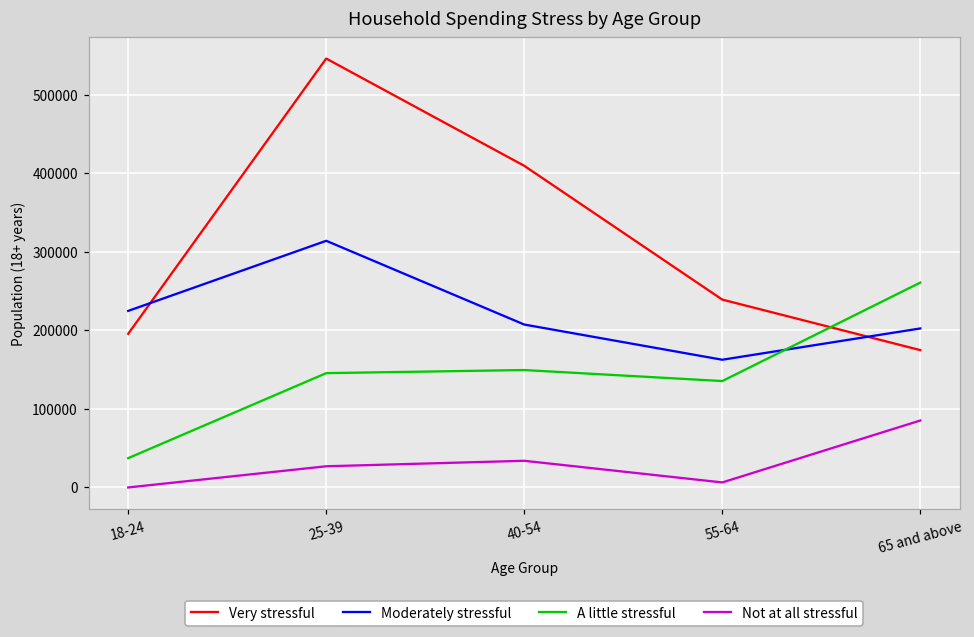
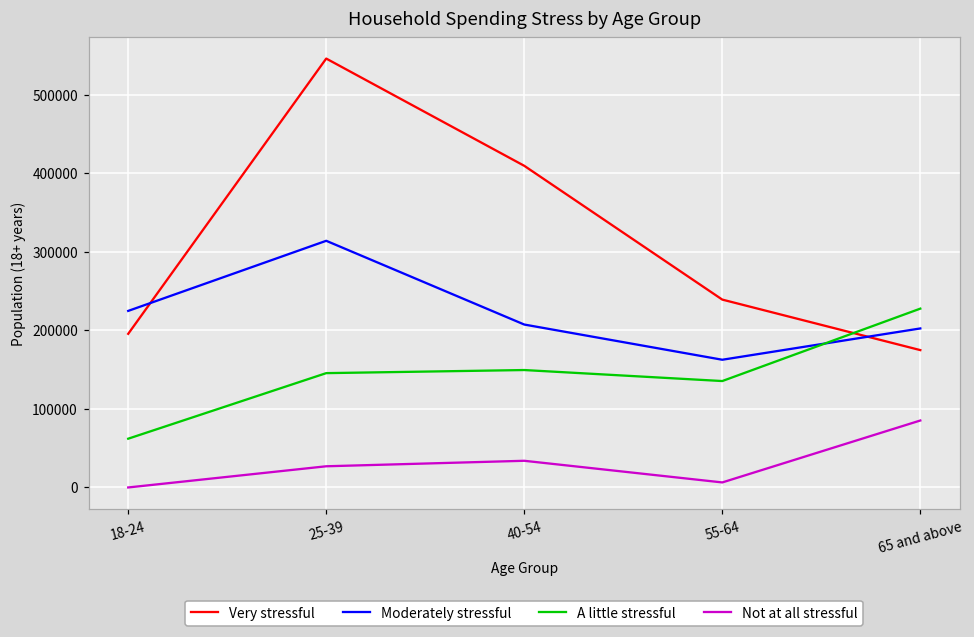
  {
    "Very stressful": {
      "18-24": 200000,
      "25-39": 550000,
      "40-54": 410000,
      "55-64": 240000,
      "65 and above": 170000
    },
    "Moderately stressful": {
      "18-24": 220000,
      "25-39": 310000,
      "40-54": 210000,
      "55-64": 160000,
      "65 and above": 200000
    },
    "A little stressful": {
-     "18-24": 40000,
+     "18-24": 60000,
      "25-39": 150000,
      "40-54": 150000,
      "55-64": 140000,
-     "65 and above": 260000
+     "65 and above": 230000
    },
    "Not at all stressful": {
      "18-24": 0,
      "25-39": 30000,
      "40-54": 30000,
      "55-64": 10000,
      "65 and above": 90000
    }
  }
